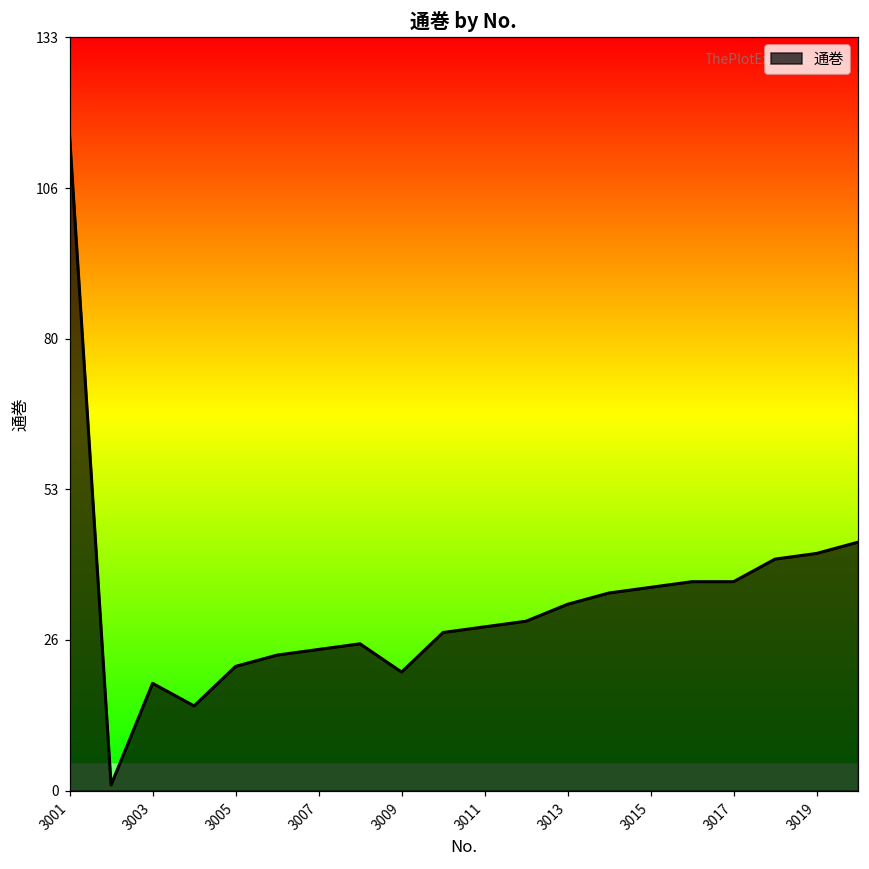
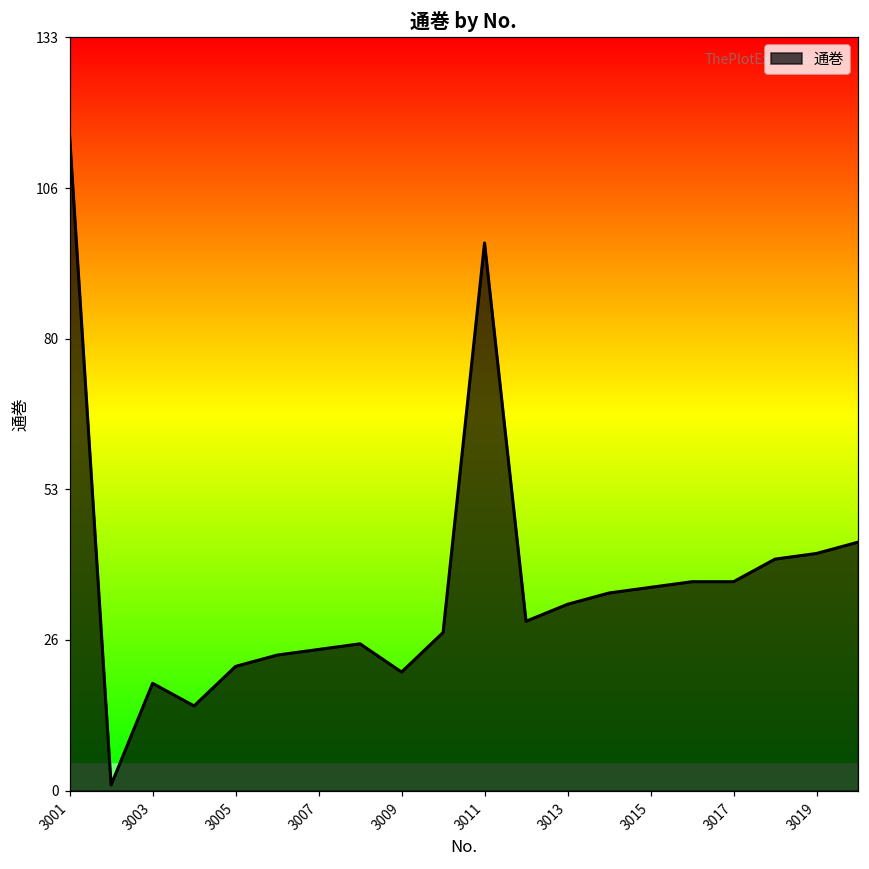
  {
    "3001": 116,
    "3003": 19,
    "3005": 22,
    "3007": 25,
    "3009": 21,
-   "3011": 29,
+   "3011": 97,
    "3013": 33,
    "3015": 36,
    "3017": 37,
    "3019": 42
  }
